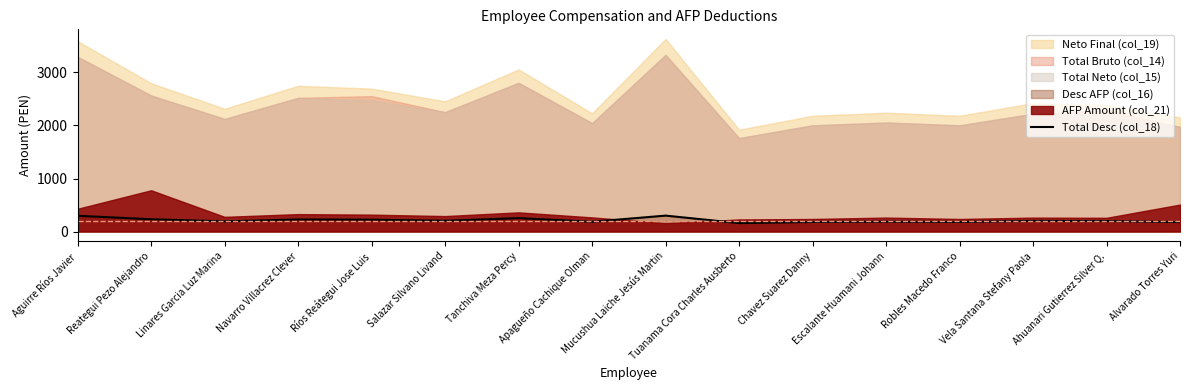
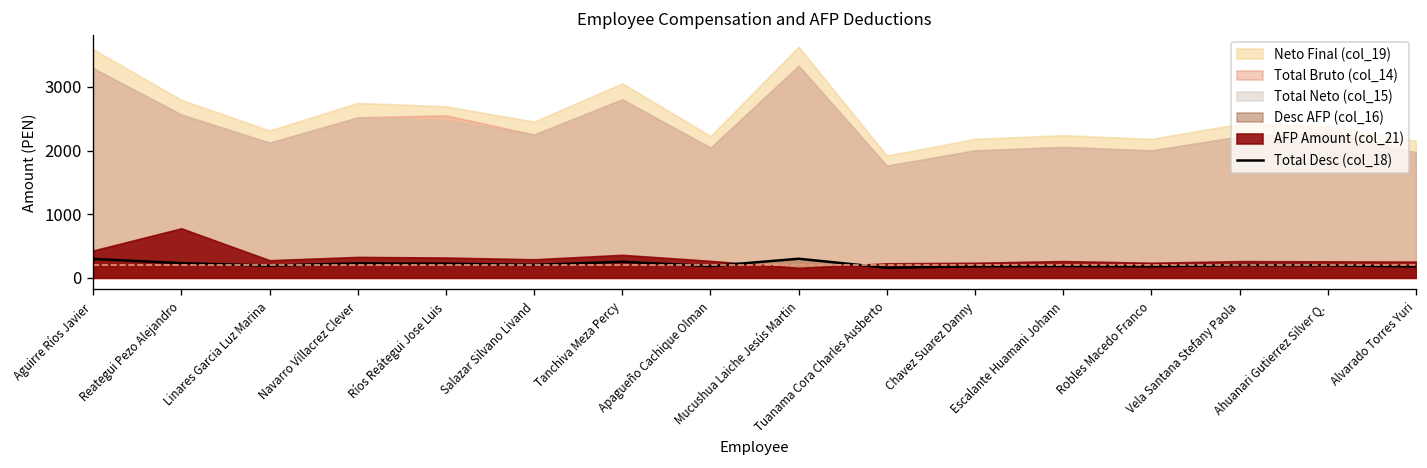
  {
    "Desc AFP (col_16)": {
      "Aguirre Ríos Javier": 300,
      "Reategui Pezo Alejandro": 200,
      "Linares Garcia Luz Marina": 200,
      "Navarro Villacrez Clever": 200,
      "Ríos Reátegui Jose Luis": 200,
      "Salazar Silvano Livand": 200,
      "Tanchiva Meza Percy": 300,
      "Apagueño Cachique Olman": 200,
      "Mucushua Laiche Jesús Martin": 300,
      "Tuanama Cora Charles Ausberto": 200,
      "Chavez Suarez Danny": 200,
      "Escalante Huamani Johann": 200,
      "Robles Macedo Franco": 200,
      "Vela Santana Stefany Paola": 200,
      "Ahuanari Gutierrez Silver Q.": 200,
      "Alvarado Torres Yuri": 200
    },
    "AFP Amount (col_21)": {
      "Aguirre Ríos Javier": 400,
      "Reategui Pezo Alejandro": 800,
      "Linares Garcia Luz Marina": 300,
      "Navarro Villacrez Clever": 300,
      "Ríos Reátegui Jose Luis": 300,
      "Salazar Silvano Livand": 300,
      "Tanchiva Meza Percy": 400,
      "Apagueño Cachique Olman": 300,
      "Mucushua Laiche Jesús Martin": 200,
      "Tuanama Cora Charles Ausberto": 200,
      "Chavez Suarez Danny": 200,
      "Escalante Huamani Johann": 300,
      "Robles Macedo Franco": 200,
      "Vela Santana Stefany Paola": 300,
      "Ahuanari Gutierrez Silver Q.": 300,
-     "Alvarado Torres Yuri": 500
+     "Alvarado Torres Yuri": 300
    }
  }
